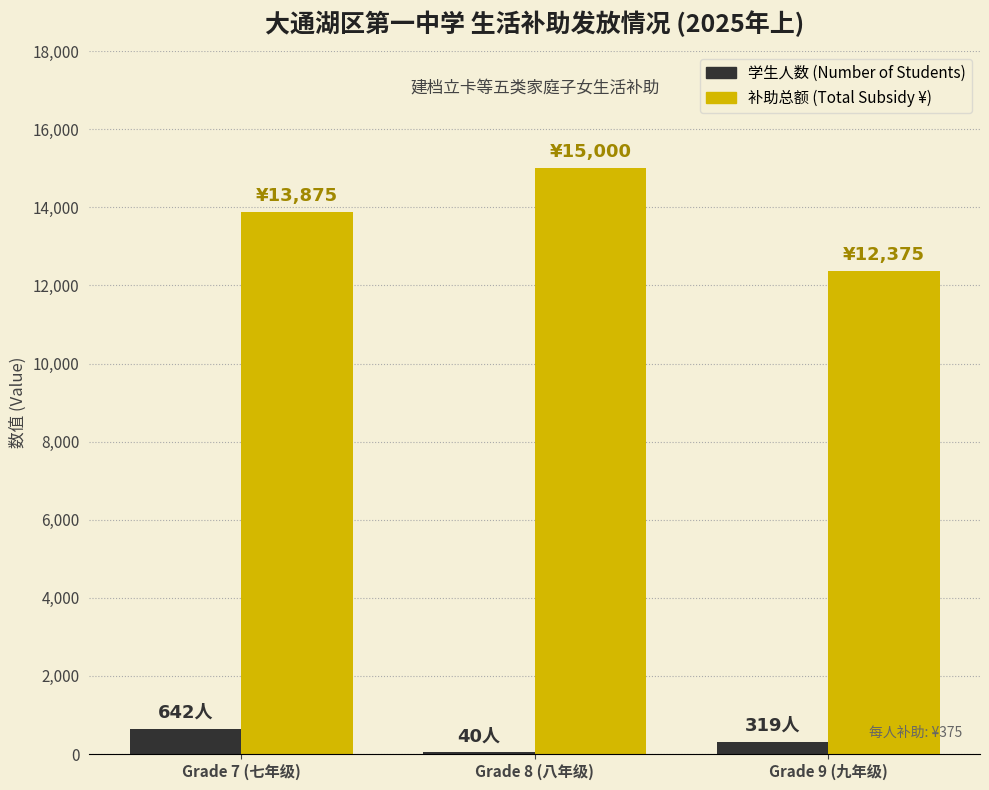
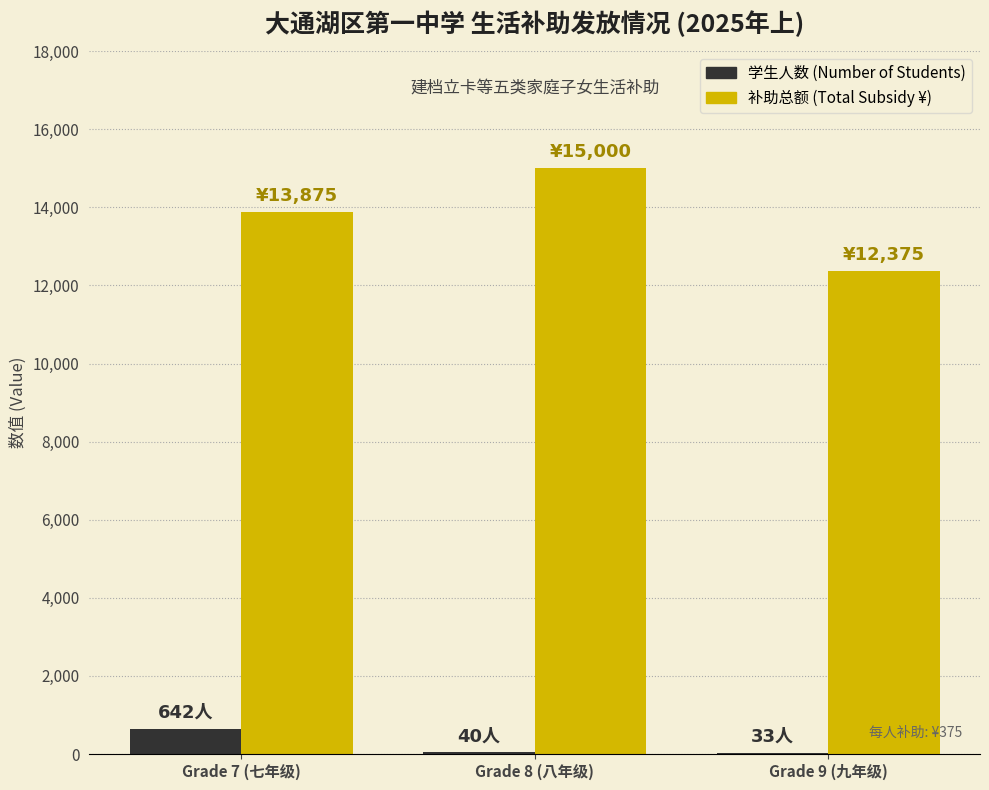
  {
    "学生人数 (Number of Students)": {
      "Grade 7 (七年级)": "642人",
      "Grade 8 (八年级)": "40人",
-     "Grade 9 (九年级)": "319人"
+     "Grade 9 (九年级)": "33人"
    }
  }
